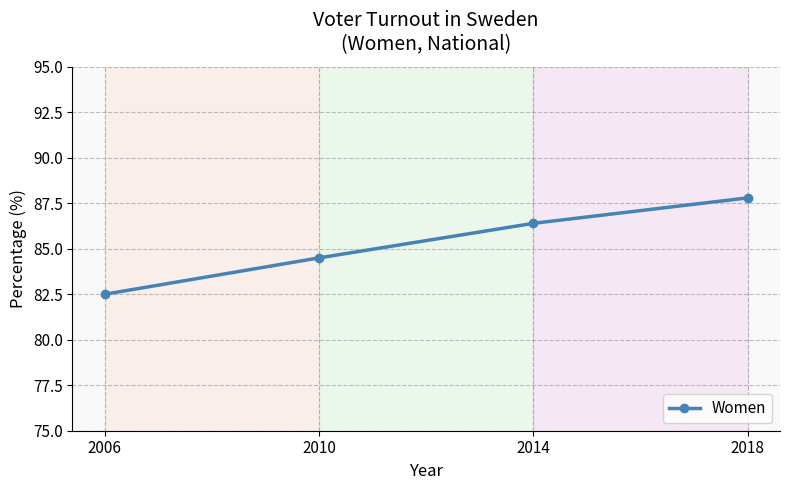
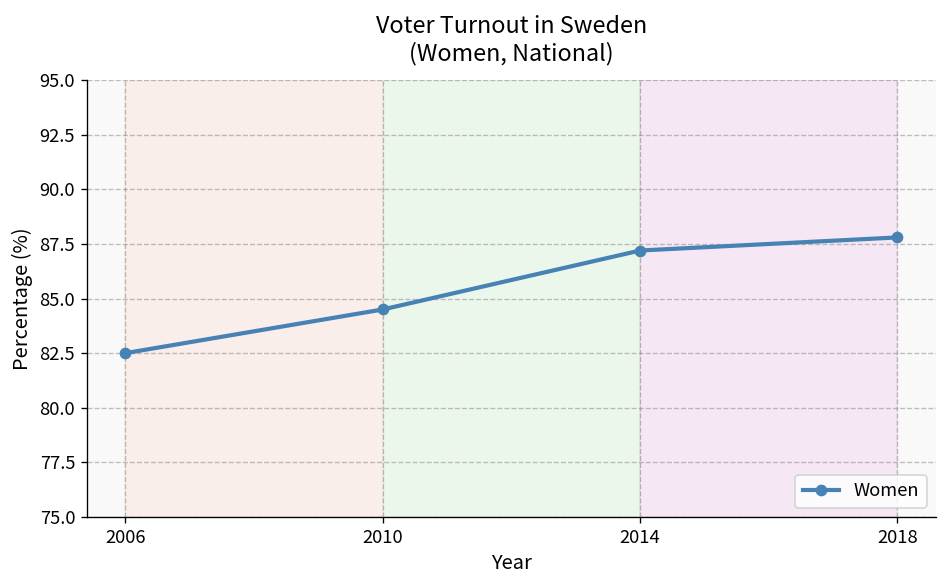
  {
    "2006": 82.5,
    "2010": 84.5,
-   "2014": 86.4,
+   "2014": 87.2,
    "2018": 87.8
  }
